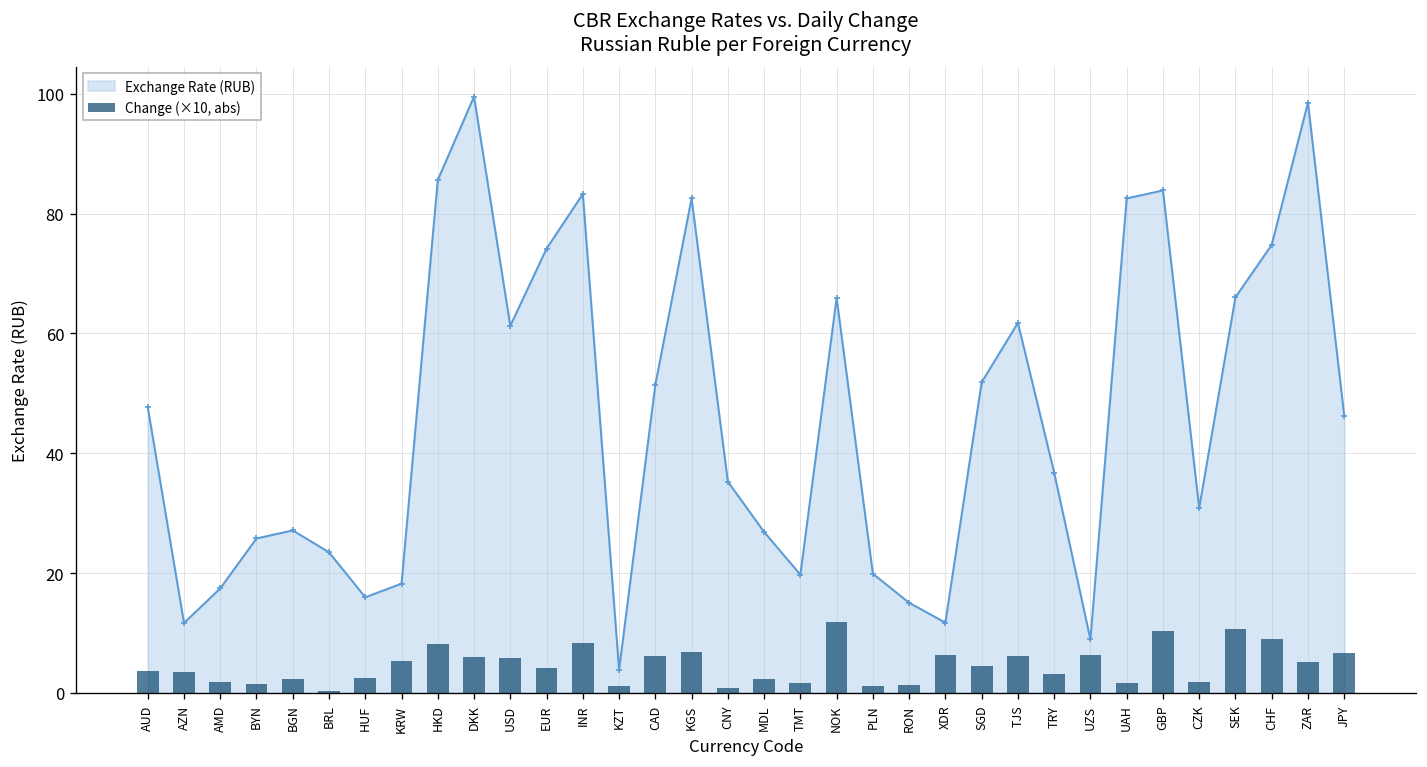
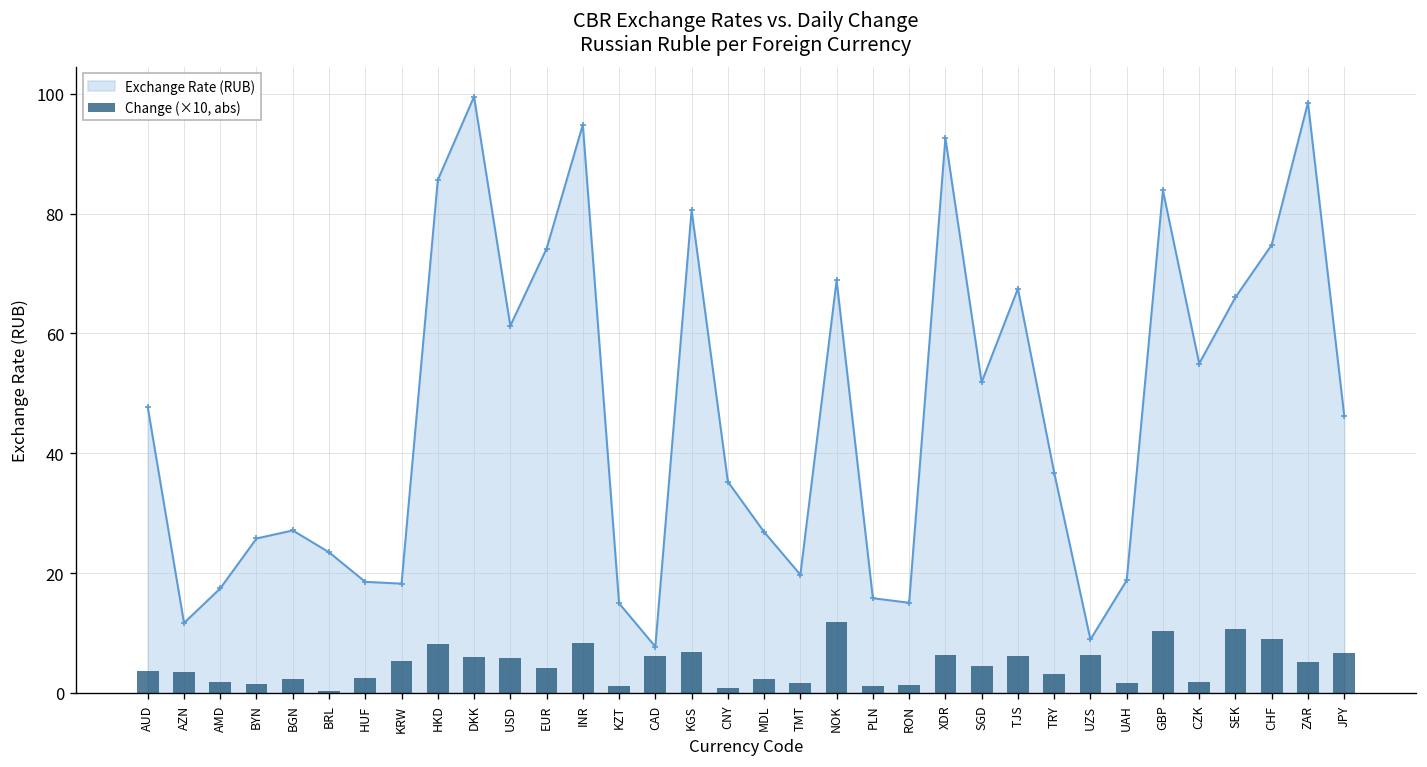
  {
    "Exchange Rate (RUB)": {
      "AUD": 48,
      "AZN": 12,
      "AMD": 17,
      "BYN": 26,
      "BGN": 27,
      "BRL": 23,
-     "HUF": 16,
+     "HUF": 19,
      "KRW": 18,
      "HKD": 86,
      "DKK": 100,
      "USD": 61,
      "EUR": 74,
-     "INR": 83,
-     "KZT": 4,
-     "CAD": 51,
-     "KGS": 83,
+     "INR": 95,
+     "KZT": 15,
+     "CAD": 8,
+     "KGS": 81,
      "CNY": 35,
      "MDL": 27,
      "TMT": 20,
-     "NOK": 66,
-     "PLN": 20,
+     "NOK": 69,
+     "PLN": 16,
      "RON": 15,
-     "XDR": 12,
+     "XDR": 93,
      "SGD": 52,
-     "TJS": 62,
+     "TJS": 67,
      "TRY": 37,
      "UZS": 9,
-     "UAH": 83,
+     "UAH": 19,
      "GBP": 84,
-     "CZK": 31,
+     "CZK": 55,
      "SEK": 66,
      "CHF": 75,
      "ZAR": 99,
      "JPY": 46
    },
    "Change (×10, abs)": {
      "AUD": 4,
      "AZN": 3,
      "AMD": 2,
      "BYN": 2,
      "BGN": 2,
      "HUF": 3,
      "KRW": 5,
      "HKD": 8,
      "DKK": 6,
      "USD": 6,
      "EUR": 4,
      "INR": 8,
      "KZT": 1,
      "CAD": 6,
      "KGS": 7,
      "CNY": 1,
      "MDL": 2,
      "TMT": 2,
      "NOK": 12,
      "PLN": 1,
      "RON": 1,
      "XDR": 6,
      "SGD": 5,
      "TJS": 6,
      "TRY": 3,
      "UZS": 6,
      "UAH": 2,
      "GBP": 10,
      "CZK": 2,
      "SEK": 11,
      "CHF": 9,
      "ZAR": 5,
      "JPY": 7
    }
  }
